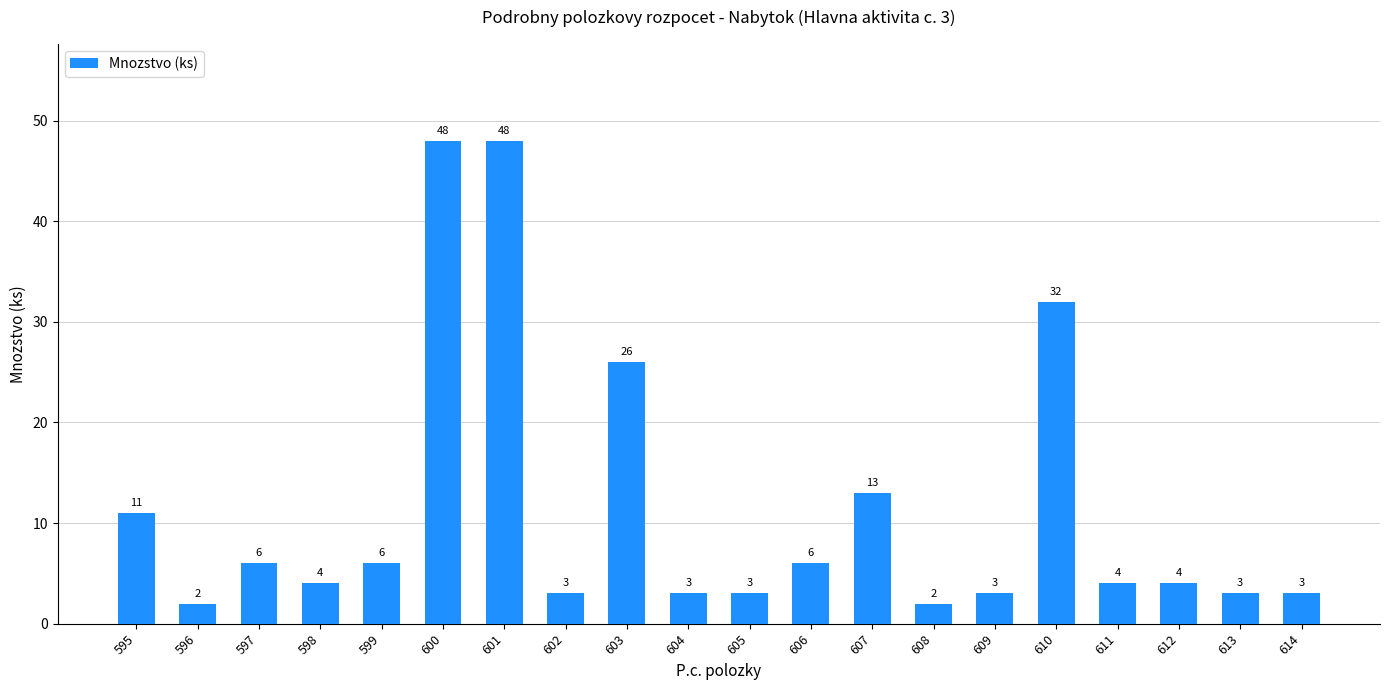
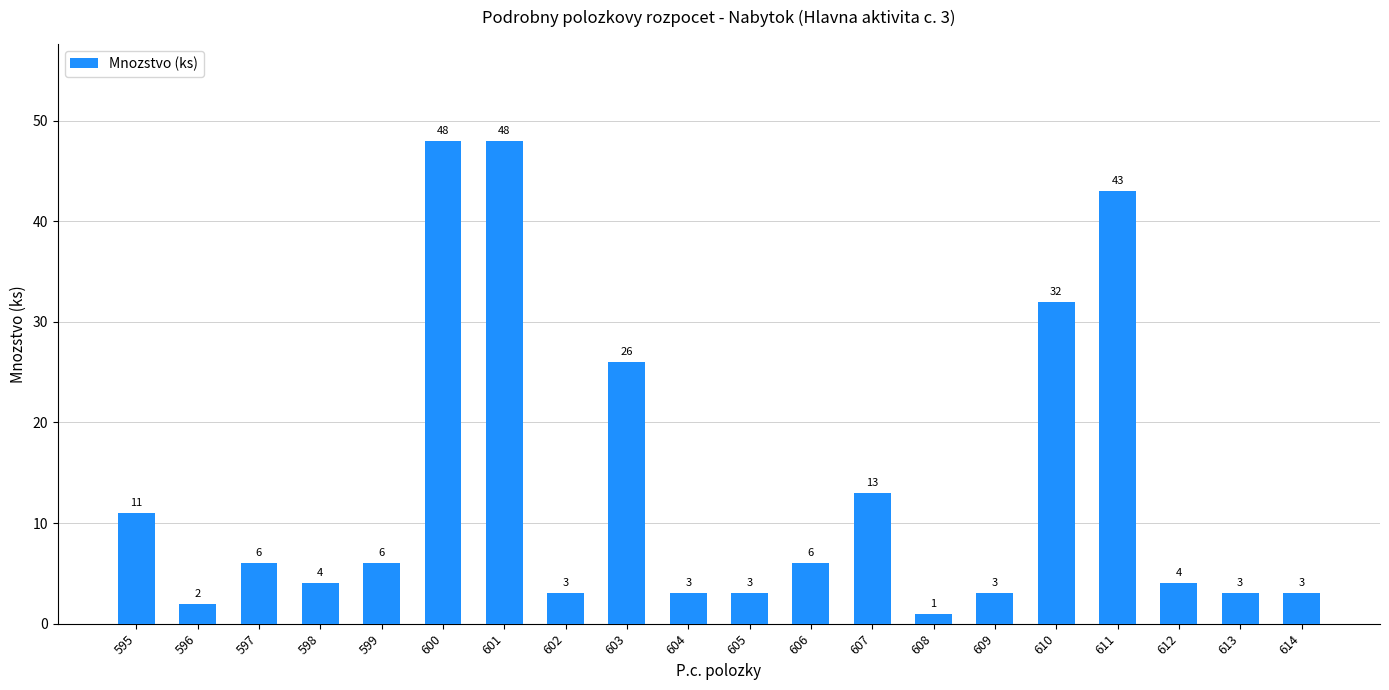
  {
    "595": 11,
    "596": 2,
    "597": 6,
    "598": 4,
    "599": 6,
    "600": 48,
    "601": 48,
    "602": 3,
    "603": 26,
    "604": 3,
    "605": 3,
    "606": 6,
    "607": 13,
-   "608": 2,
+   "608": 1,
    "609": 3,
    "610": 32,
-   "611": 4,
+   "611": 43,
    "612": 4,
    "613": 3,
    "614": 3
  }
